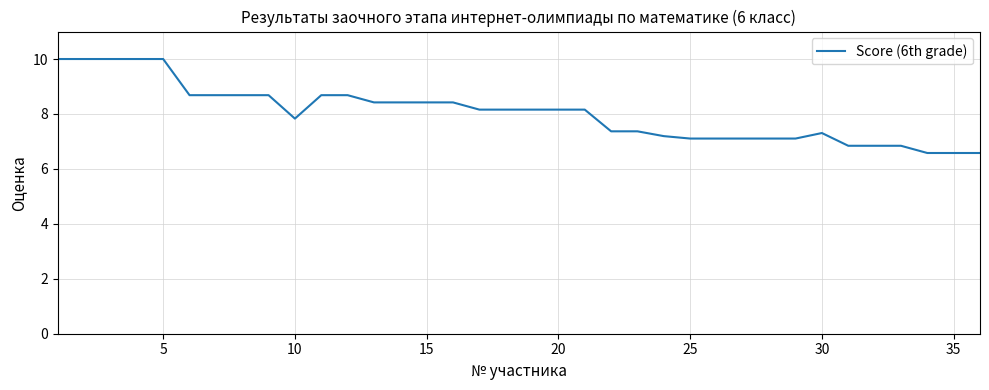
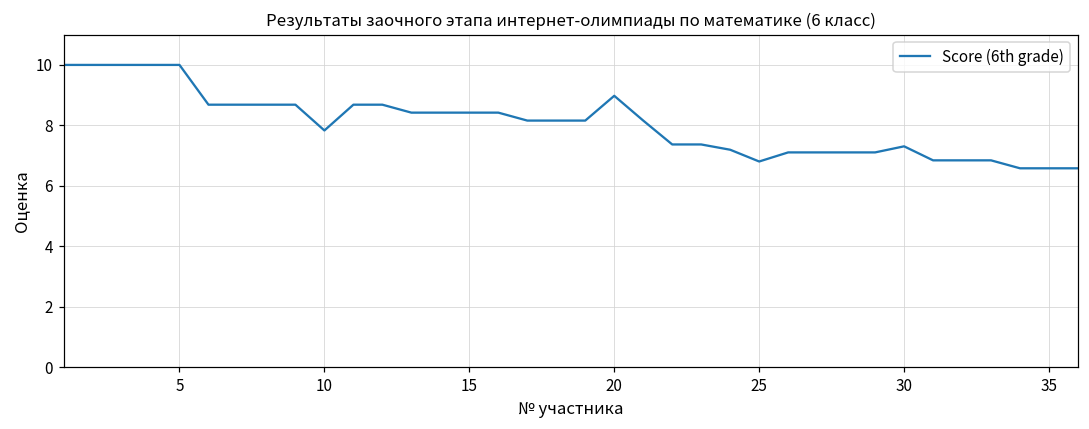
  {
    "5": 10.0,
    "10": 7.8,
    "15": 8.4,
-   "20": 8.2,
-   "25": 7.1,
+   "20": 9.0,
+   "25": 6.8,
    "30": 7.3,
    "35": 6.6
  }
